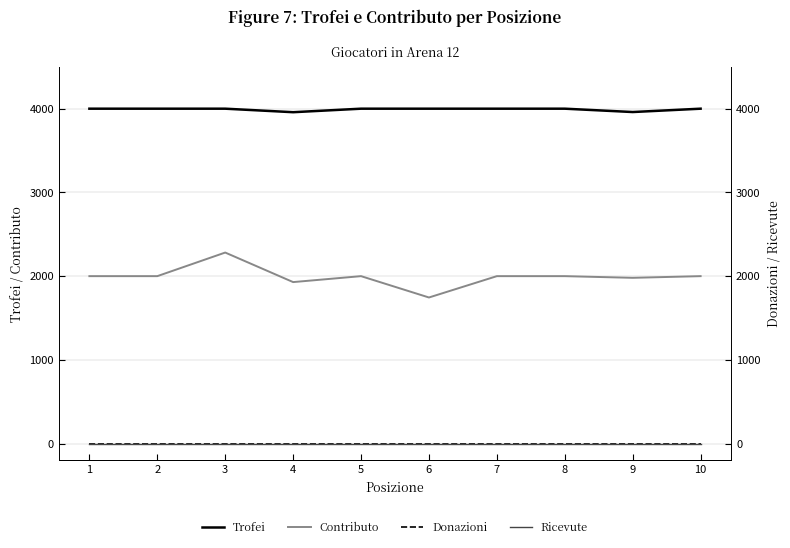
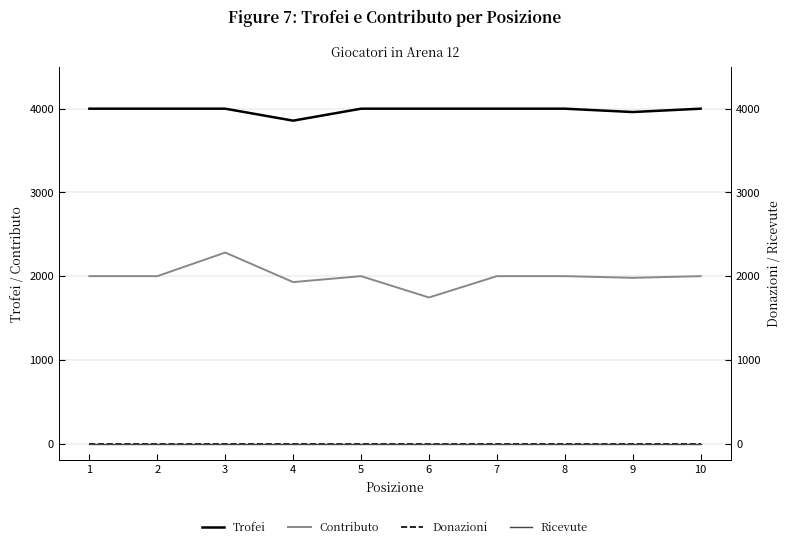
  {
    "Trofei": {
      "1": 4000,
      "2": 4000,
      "3": 4000,
-     "4": 4000,
+     "4": 3900,
      "5": 4000,
      "6": 4000,
      "7": 4000,
      "8": 4000,
      "9": 4000,
      "10": 4000
    },
    "Contributo": {
      "1": 2000,
      "2": 2000,
      "3": 2300,
      "4": 1900,
      "5": 2000,
      "6": 1700,
      "7": 2000,
      "8": 2000,
      "9": 2000,
      "10": 2000
    },
    "Ricevute": {
      "1": 0,
      "2": 0,
      "3": 0,
      "4": 0,
      "5": 0,
      "6": 0,
      "7": 0,
      "8": 0,
      "9": 0,
      "10": 0
    }
  }
